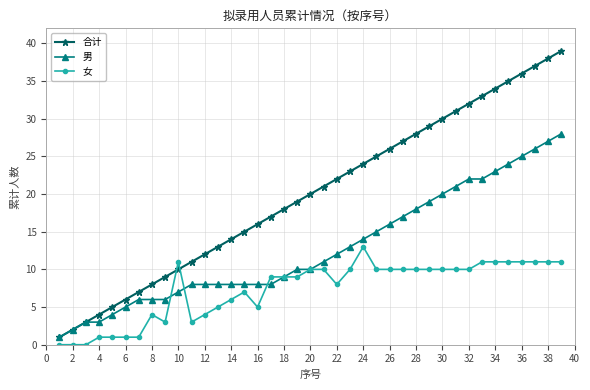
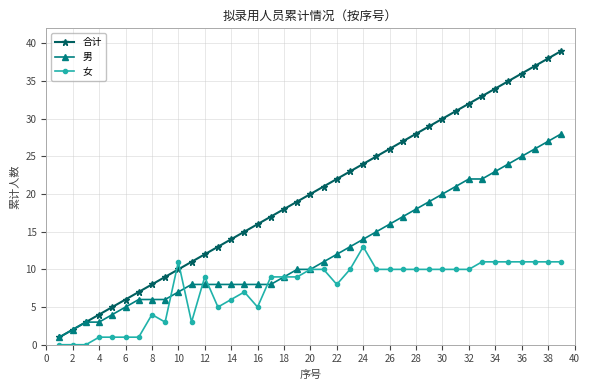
  {
    "女": {
      "2": 0,
      "4": 1,
      "6": 1,
      "8": 4,
      "10": 11,
-     "12": 4,
+     "12": 9,
      "14": 6,
      "16": 5,
      "22": 8,
      "24": 13,
      "26": 10,
      "28": 10,
      "30": 10,
      "32": 10,
      "34": 11,
      "36": 11,
      "38": 11
    }
  }
